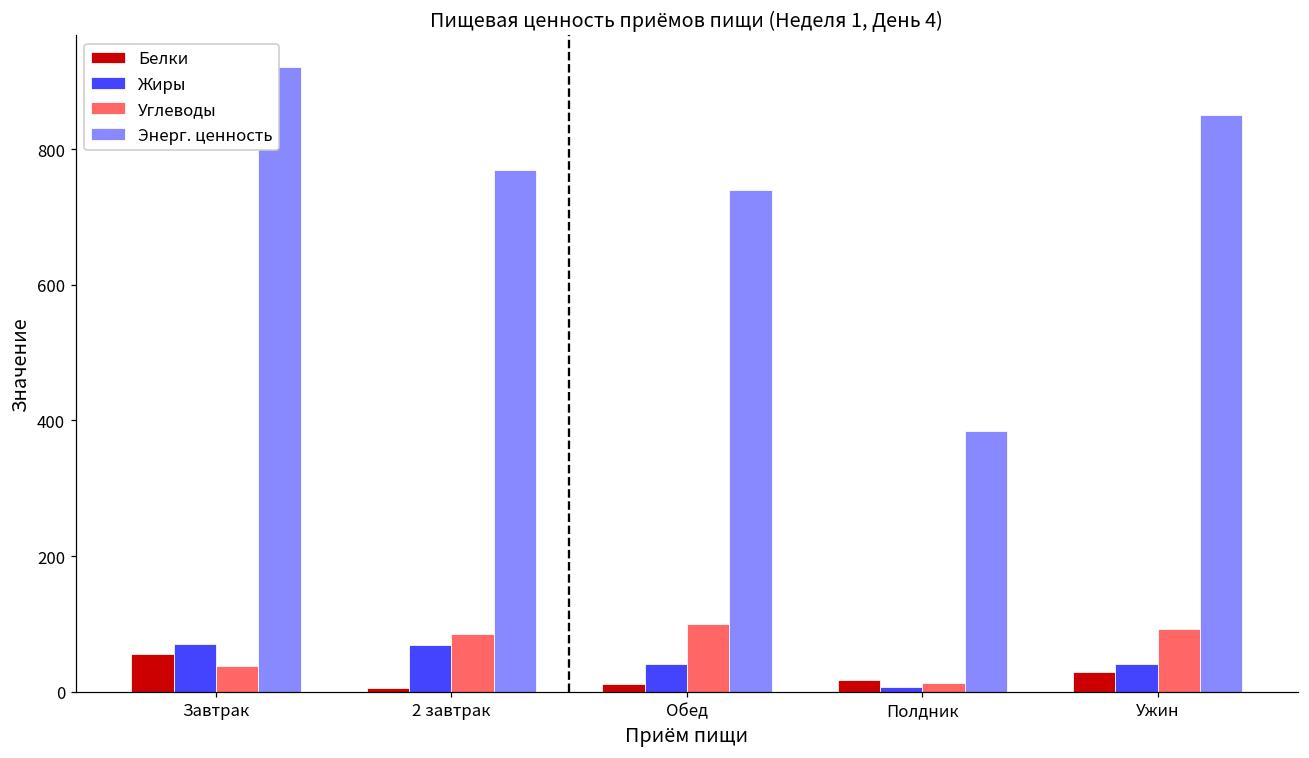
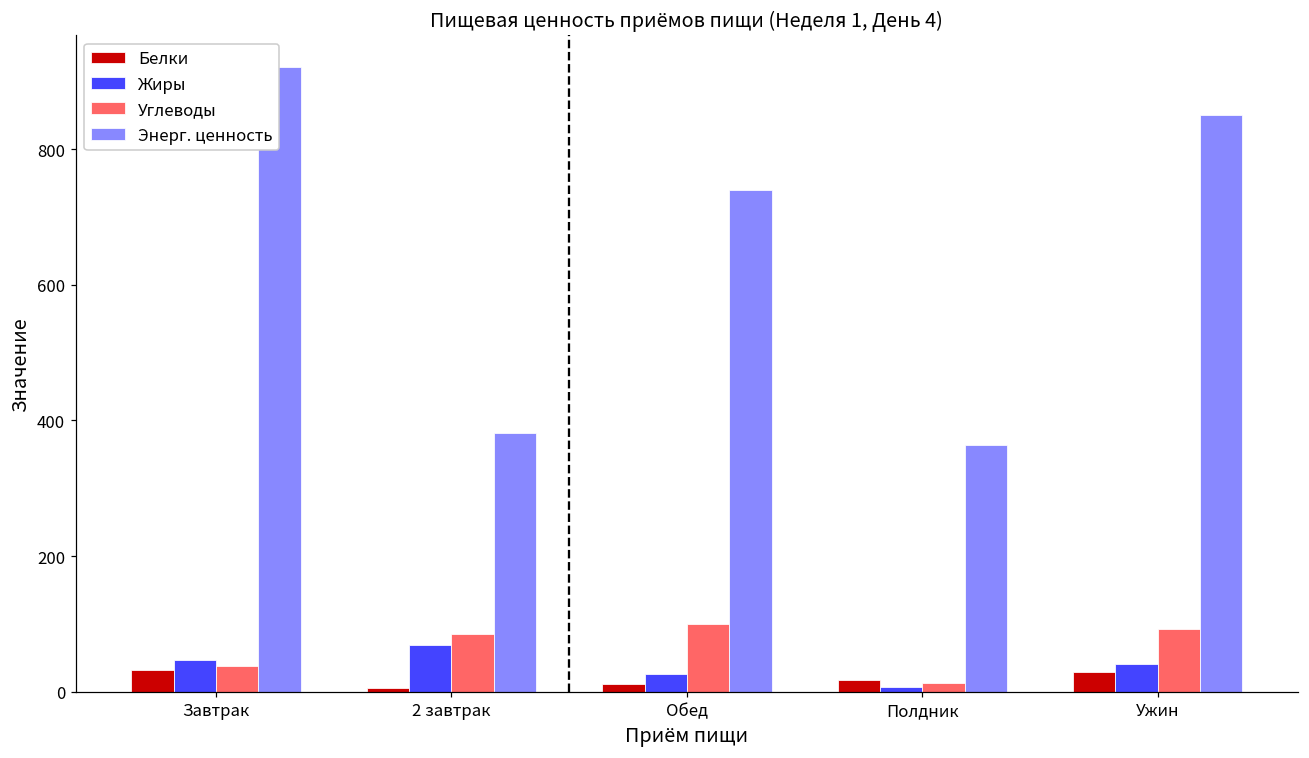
  {
    "Белки": {
-     "Завтрак": 60,
+     "Завтрак": 30,
      "2 завтрак": 0,
      "Обед": 10,
      "Полдник": 20,
      "Ужин": 30
    },
    "Жиры": {
-     "Завтрак": 70,
+     "Завтрак": 50,
      "2 завтрак": 70,
-     "Обед": 40,
+     "Обед": 30,
      "Полдник": 10,
      "Ужин": 40
    },
    "Углеводы": {
      "Завтрак": 40,
      "2 завтрак": 90,
      "Обед": 100,
      "Полдник": 10,
      "Ужин": 90
    },
    "Энерг. ценность": {
      "Завтрак": 920,
-     "2 завтрак": 770,
+     "2 завтрак": 380,
      "Обед": 740,
-     "Полдник": 380,
+     "Полдник": 360,
      "Ужин": 850
    }
  }
